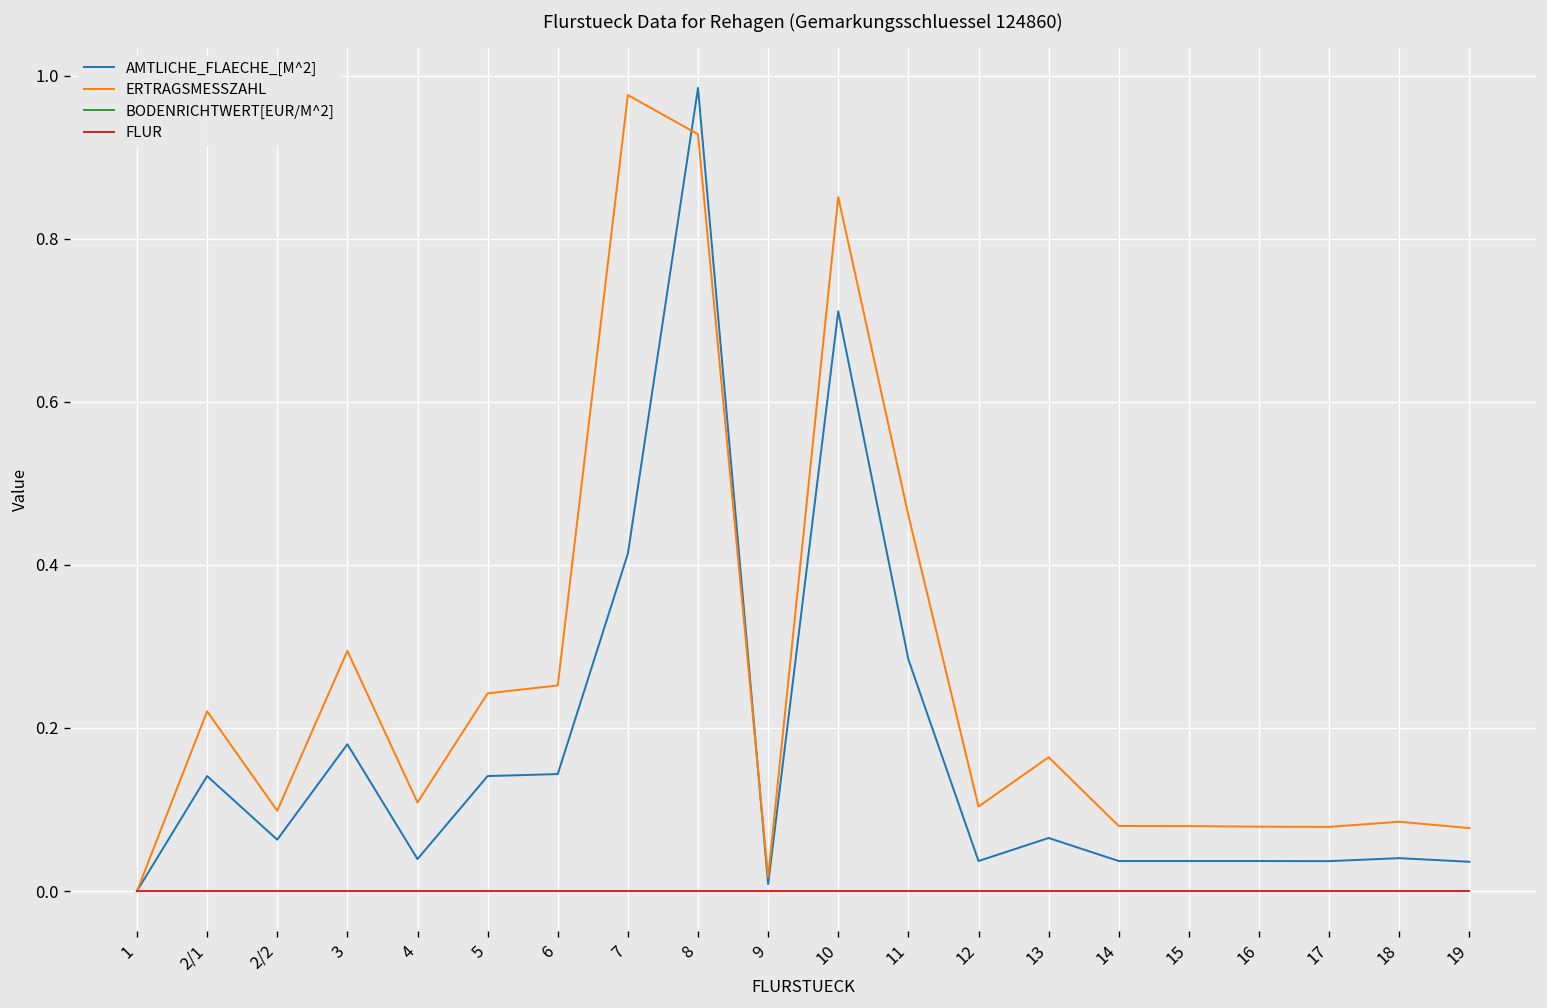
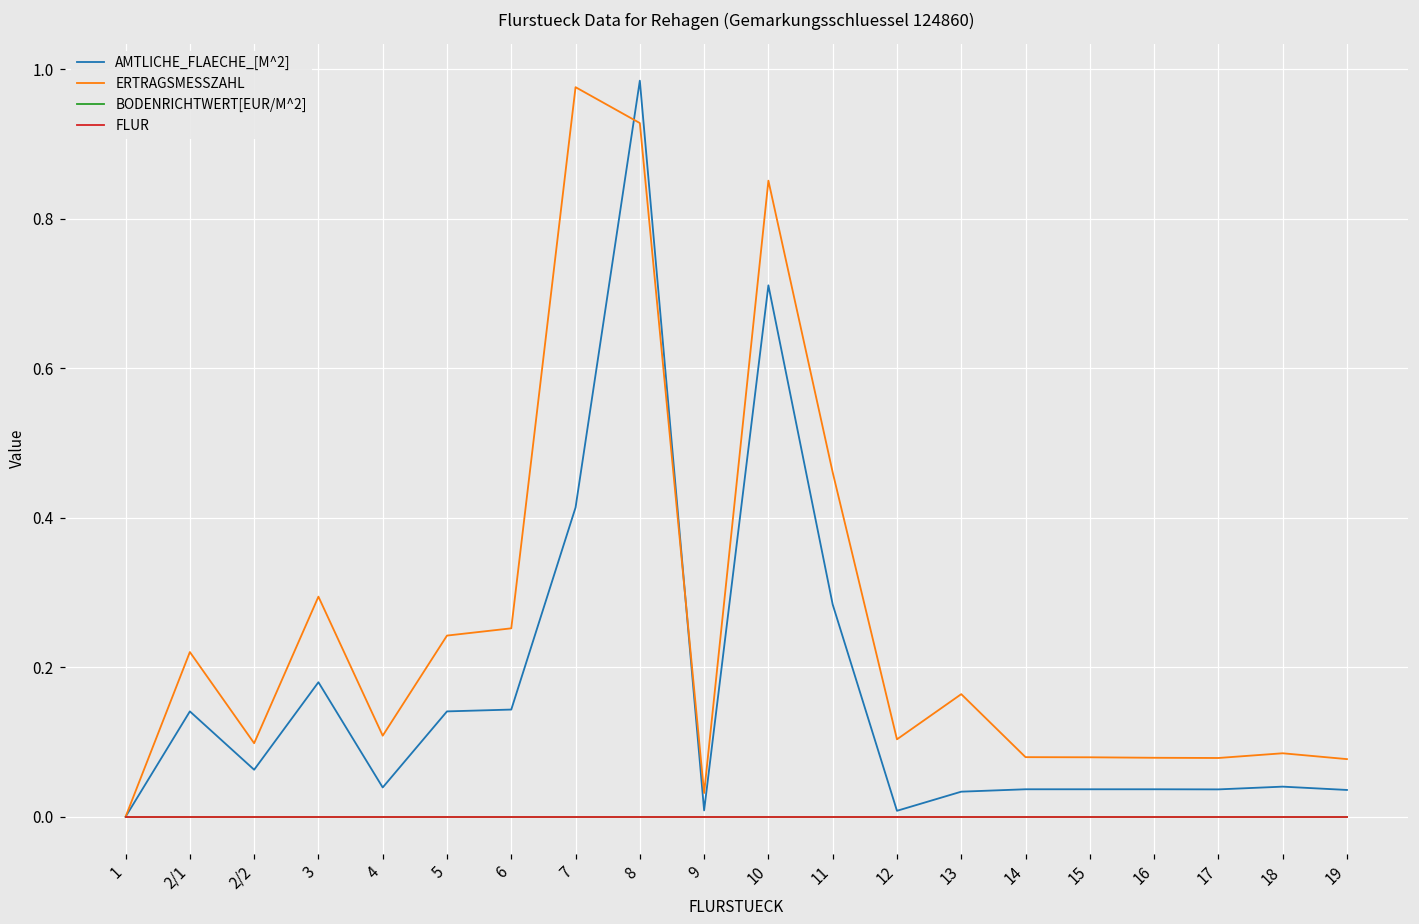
  {
    "AMTLICHE_FLAECHE_[M^2]": {
      "2/1": 0.14,
      "2/2": 0.06,
      "3": 0.18,
      "4": 0.04,
      "5": 0.14,
      "6": 0.14,
      "7": 0.41,
      "8": 0.98,
      "9": 0.01,
      "10": 0.71,
      "11": 0.28,
-     "12": 0.04,
-     "13": 0.07,
+     "12": 0.01,
+     "13": 0.03,
      "14": 0.04,
      "15": 0.04,
      "16": 0.04,
      "17": 0.04,
      "18": 0.04,
      "19": 0.04
    },
    "ERTRAGSMESSZAHL": {
      "2/1": 0.22,
      "2/2": 0.10,
      "3": 0.29,
      "4": 0.11,
      "5": 0.24,
      "6": 0.25,
      "7": 0.98,
      "8": 0.93,
-     "9": 0.02,
+     "9": 0.03,
      "10": 0.85,
      "11": 0.46,
      "12": 0.10,
      "13": 0.16,
      "14": 0.08,
      "15": 0.08,
      "16": 0.08,
      "17": 0.08,
      "18": 0.08,
      "19": 0.08
    },
    "FLUR": {
      "2/1": 0.00,
      "2/2": 0.00,
      "3": 0.00,
      "4": 0.00,
      "5": 0.00,
      "6": 0.00,
      "7": 0.00,
      "8": 0.00,
      "9": 0.00,
      "10": 0.00,
      "11": 0.00,
      "12": 0.00,
      "13": 0.00,
      "14": 0.00,
      "15": 0.00,
      "16": 0.00,
      "17": 0.00,
      "18": 0.00,
      "19": 0.00
    }
  }
